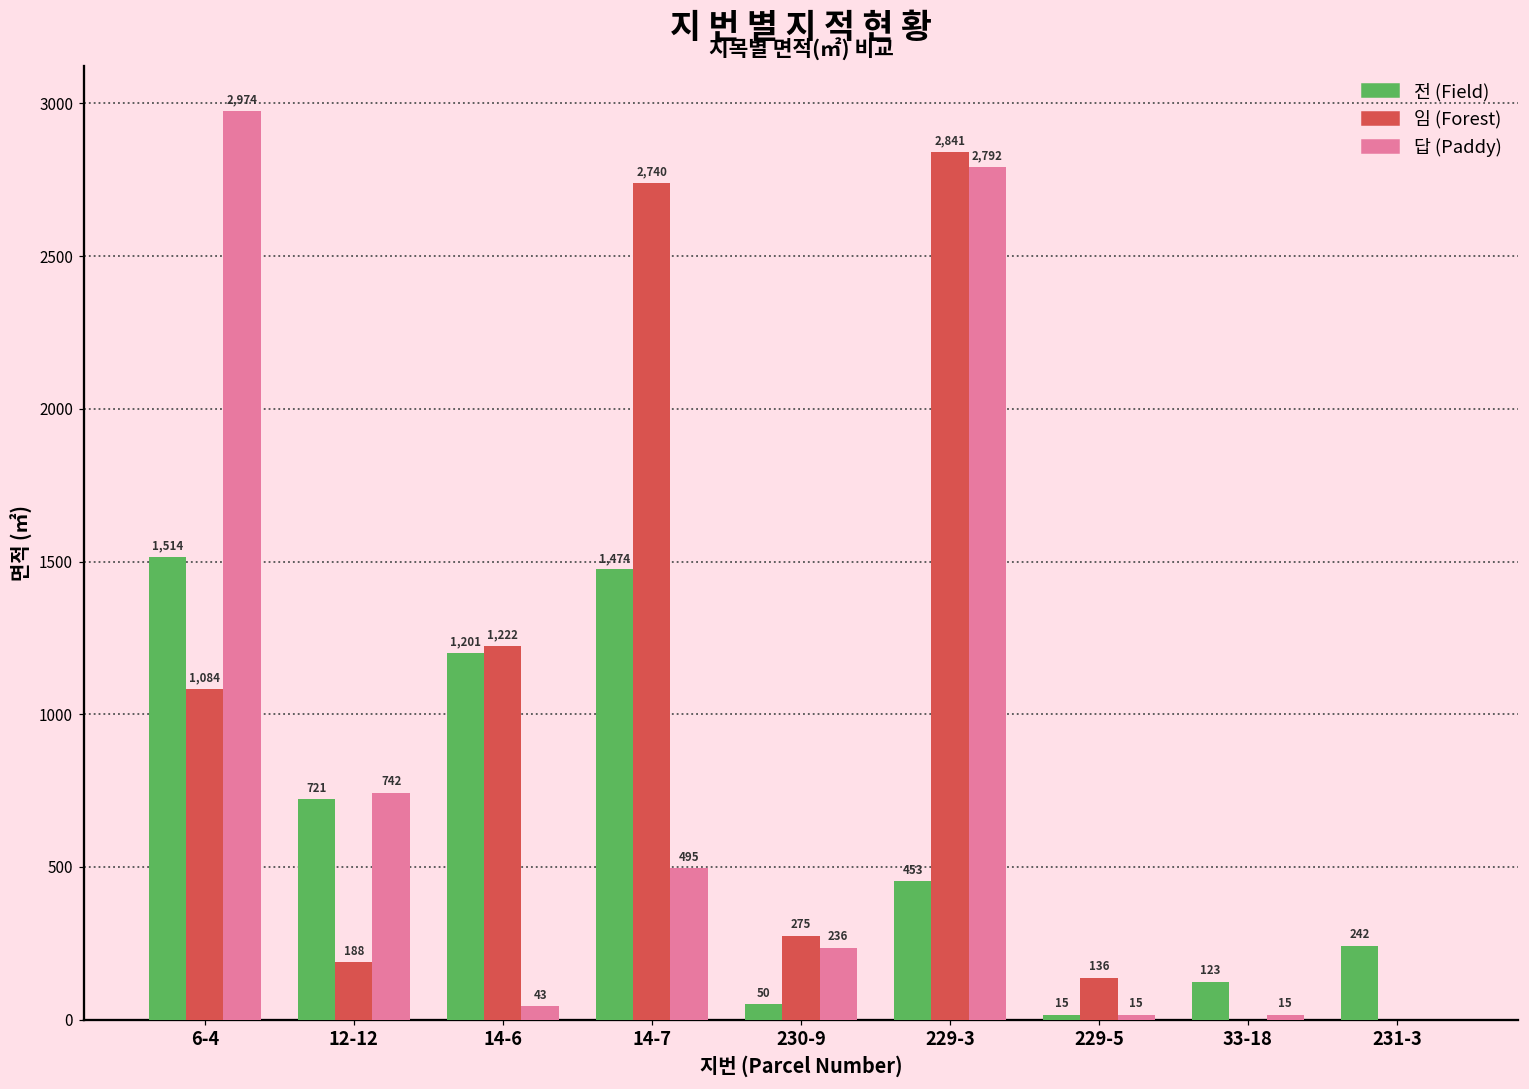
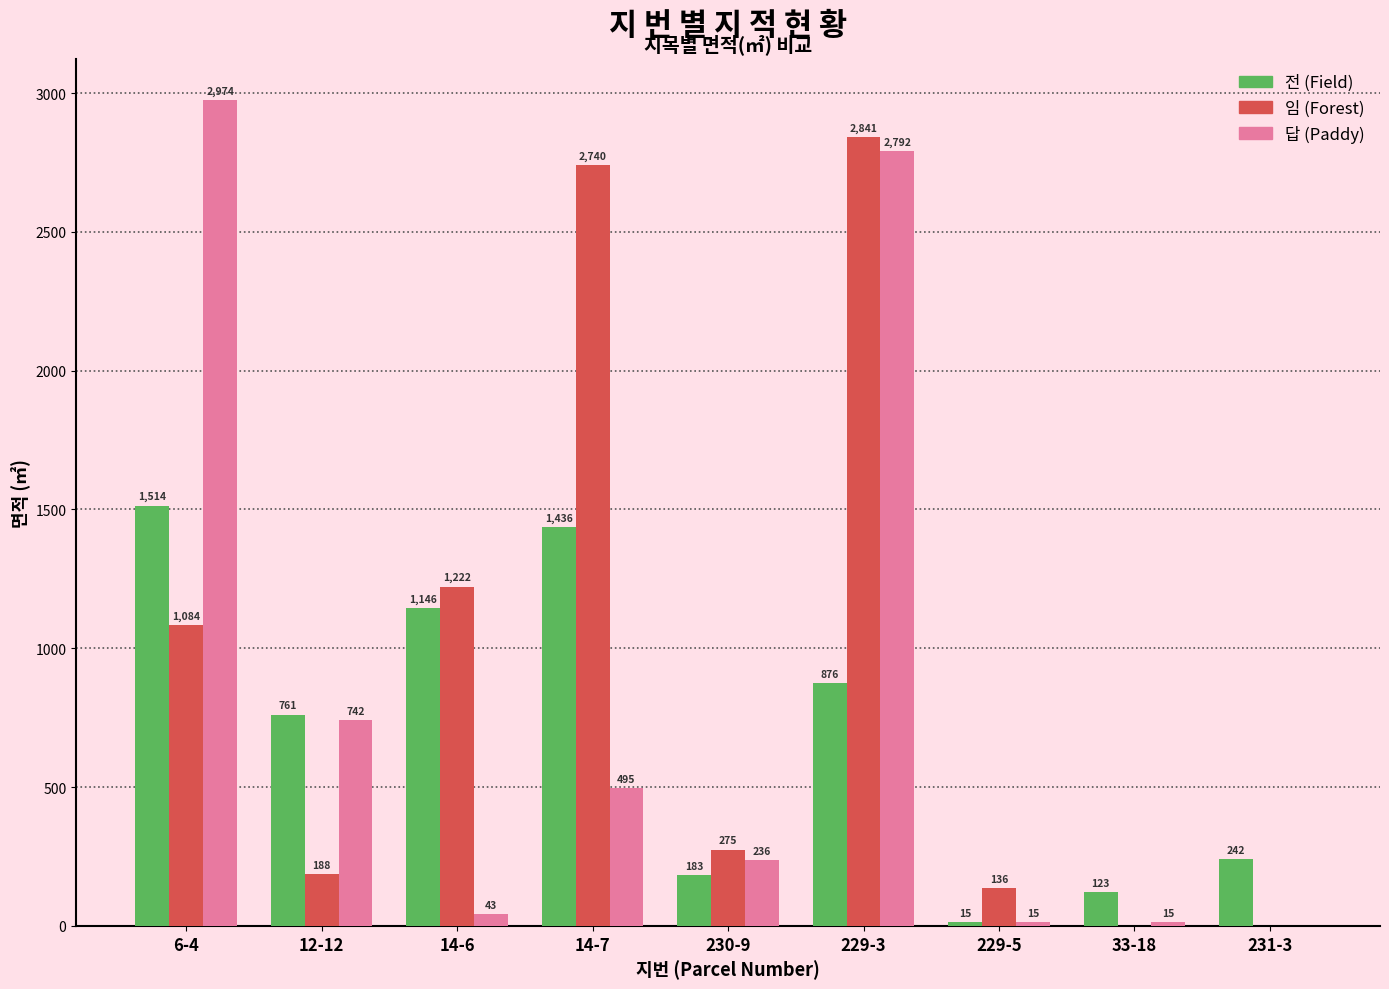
  {
    "전 (Field)": {
      "6-4": "1,514",
-     "12-12": "721",
-     "14-6": "1,201",
-     "14-7": "1,474",
-     "230-9": "50",
-     "229-3": "453",
+     "12-12": "761",
+     "14-6": "1,146",
+     "14-7": "1,436",
+     "230-9": "183",
+     "229-3": "876",
      "229-5": "15",
      "33-18": "123",
      "231-3": "242"
    },
    "임 (Forest)": {
      "6-4": "1,084",
      "12-12": "188",
      "14-6": "1,222",
      "14-7": "2,740",
      "230-9": "275",
      "229-3": "2,841",
      "229-5": "136"
    },
    "답 (Paddy)": {
      "6-4": "2,974",
      "12-12": "742",
      "14-6": "43",
      "14-7": "495",
      "230-9": "236",
      "229-3": "2,792",
      "229-5": "15",
      "33-18": "15"
    }
  }
